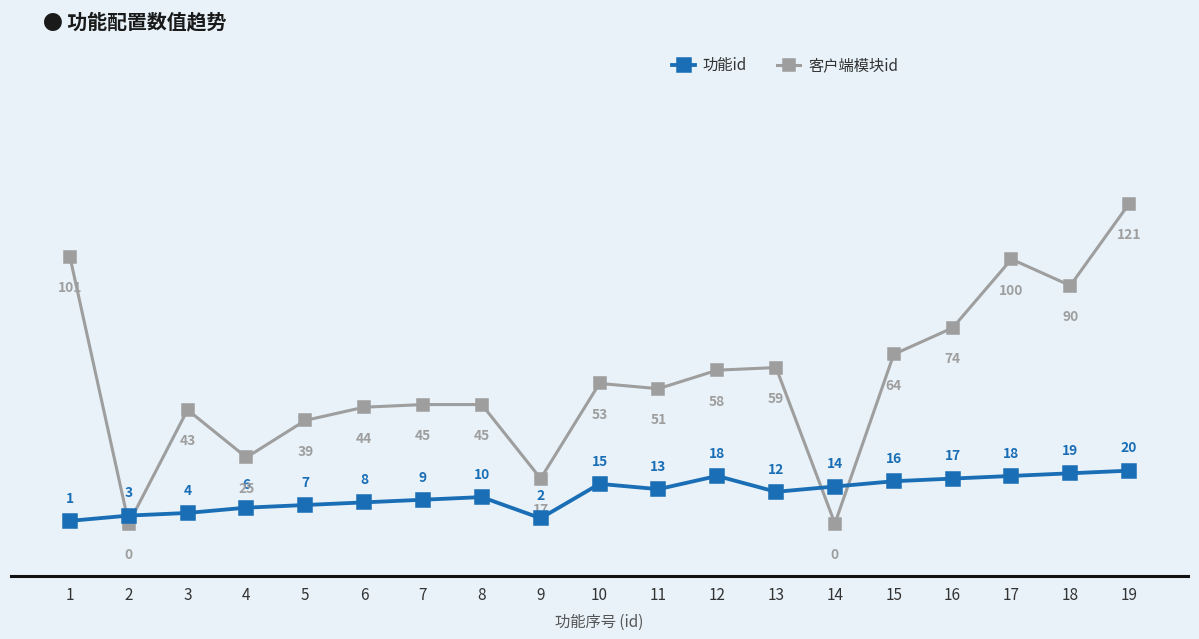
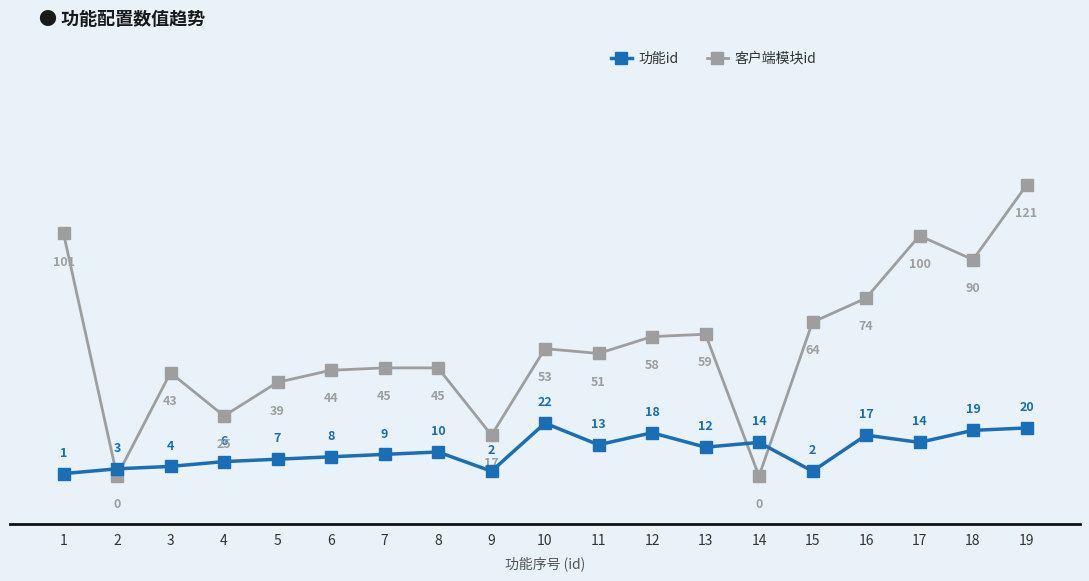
  {
    "功能id": {
      "1": 1,
      "2": 3,
      "3": 4,
      "5": 7,
      "6": 8,
      "7": 9,
      "8": 10,
      "9": 2,
-     "10": 15,
+     "10": 22,
      "11": 13,
      "12": 18,
      "13": 12,
      "14": 14,
-     "15": 16,
+     "15": 2,
      "16": 17,
-     "17": 18,
+     "17": 14,
      "18": 19,
      "19": 20
    },
    "客户端模块id": {
      "1": 101,
      "2": 0,
      "3": 43,
      "5": 39,
      "6": 44,
      "7": 45,
      "8": 45,
      "10": 53,
      "11": 51,
      "12": 58,
      "13": 59,
      "14": 0,
      "15": 64,
      "16": 74,
      "17": 100,
      "18": 90,
      "19": 121
    }
  }
